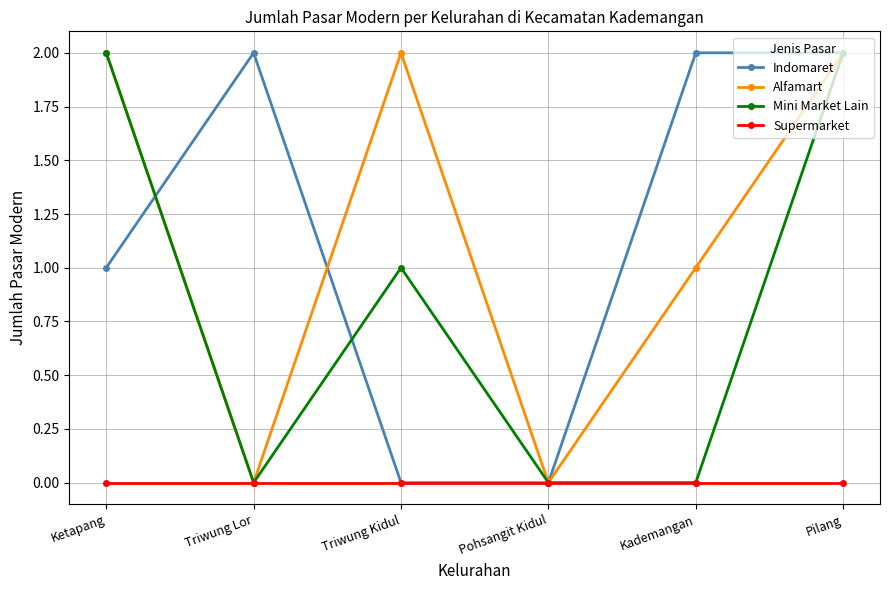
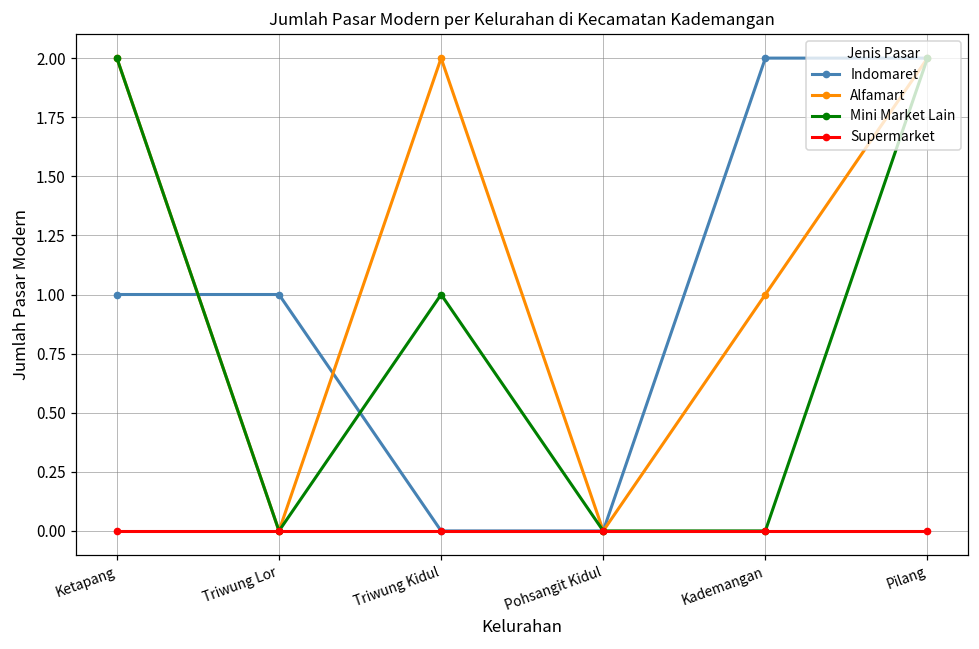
  {
    "Indomaret": {
      "Ketapang": 1,
-     "Triwung Lor": 2,
+     "Triwung Lor": 1,
      "Kademangan": 2
    },
    "Alfamart": {
      "Triwung Kidul": 2,
      "Kademangan": 1
    },
    "Mini Market Lain": {
      "Triwung Kidul": 1
    },
    "Supermarket": {
      "Ketapang": 0,
      "Pilang": 0
    }
  }
